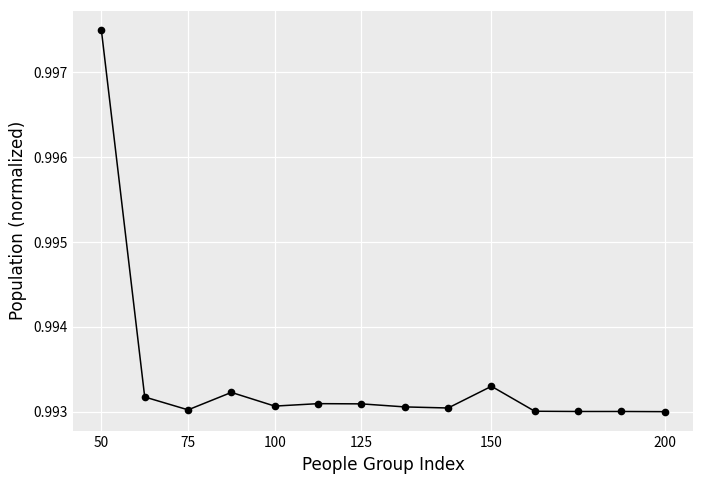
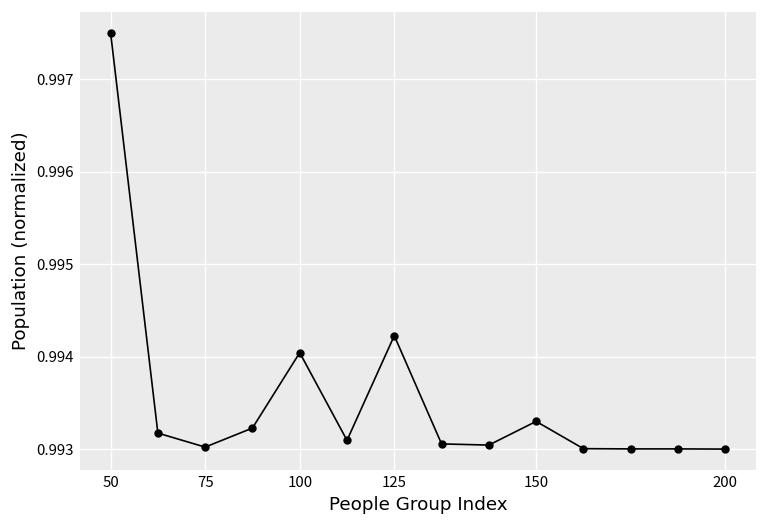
  {
    "50": 0.9975,
    "75": 0.9930,
-   "100": 0.9931,
-   "125": 0.9931,
+   "100": 0.9940,
+   "125": 0.9942,
    "150": 0.9933,
    "200": 0.9930
  }
